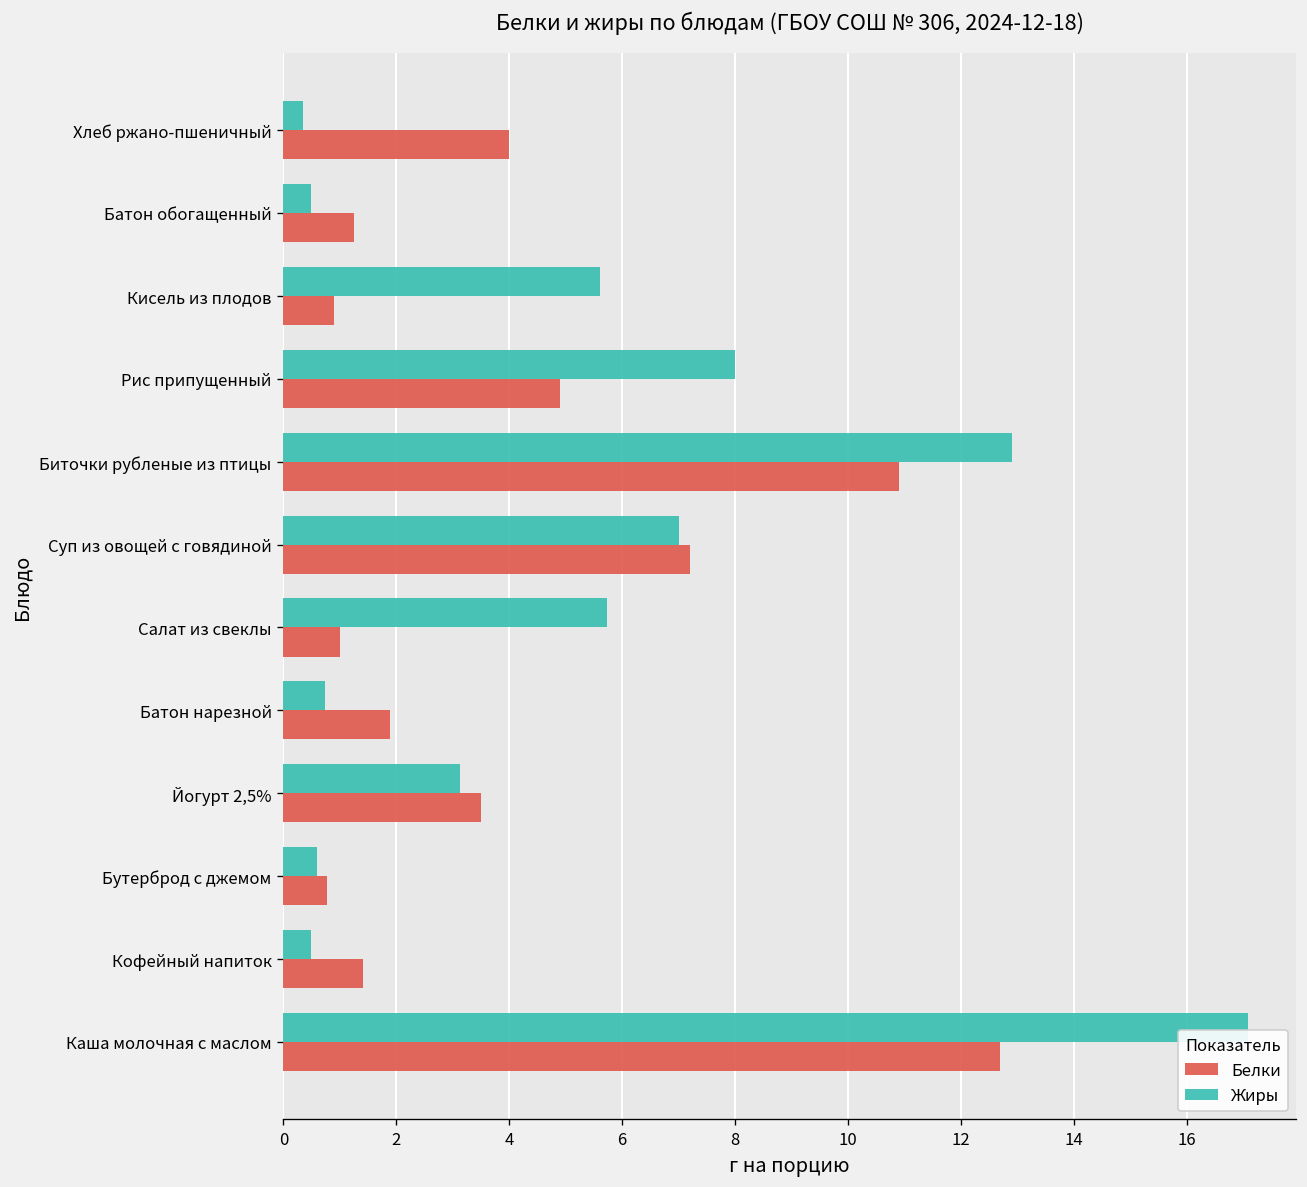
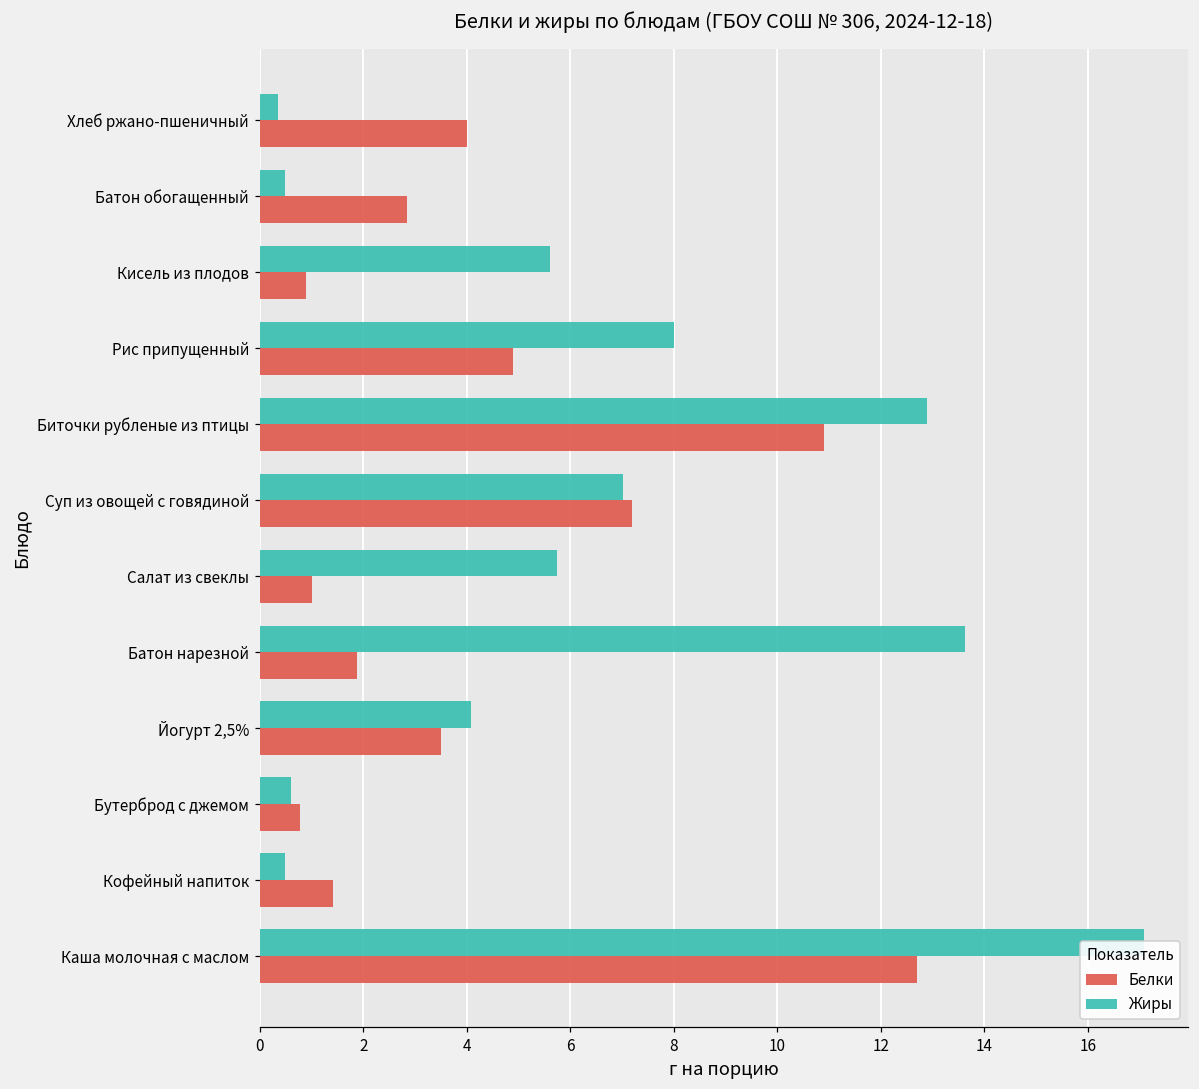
  {
    "Белки": {
      "Хлеб ржано-пшеничный": 4.0,
-     "Батон обогащенный": 1.3,
+     "Батон обогащенный": 2.9,
      "Кисель из плодов": 0.9,
      "Рис припущенный": 4.9,
      "Биточки рубленые из птицы": 10.9,
      "Суп из овощей с говядиной": 7.2,
      "Салат из свеклы": 1.0,
      "Батон нарезной": 1.9,
      "Йогурт 2,5%": 3.5,
      "Бутерброд с джемом": 0.8,
      "Кофейный напиток": 1.4,
      "Каша молочная с маслом": 12.7
    },
    "Жиры": {
      "Хлеб ржано-пшеничный": 0.4,
      "Батон обогащенный": 0.5,
      "Кисель из плодов": 5.6,
      "Рис припущенный": 8.0,
      "Биточки рубленые из птицы": 12.9,
      "Суп из овощей с говядиной": 7.0,
      "Салат из свеклы": 5.7,
-     "Батон нарезной": 0.7,
-     "Йогурт 2,5%": 3.1,
+     "Батон нарезной": 13.6,
+     "Йогурт 2,5%": 4.1,
      "Бутерброд с джемом": 0.6,
      "Кофейный напиток": 0.5,
      "Каша молочная с маслом": 17.1
    }
  }
